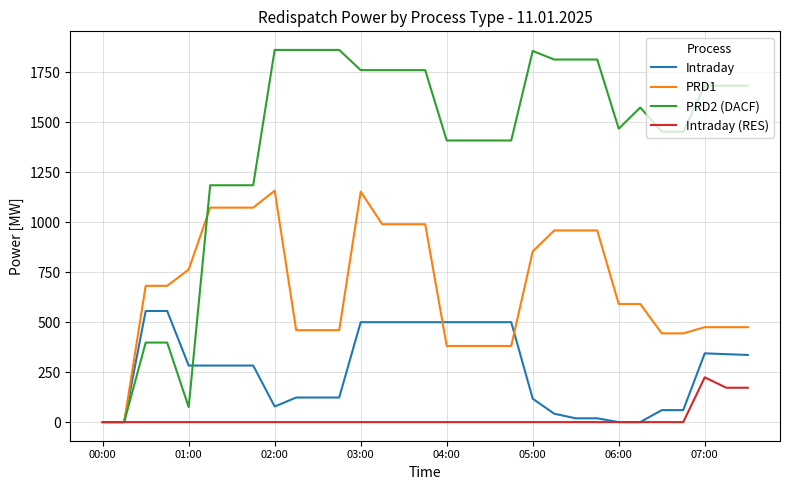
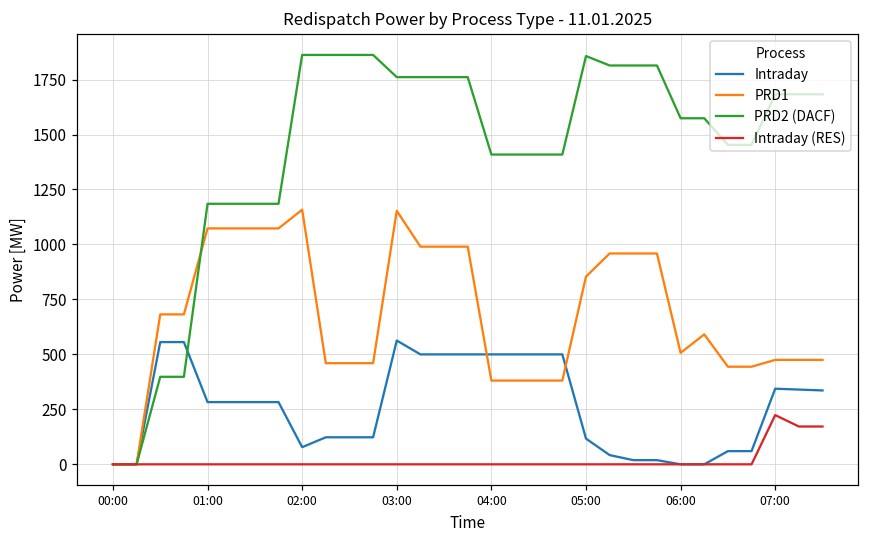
  {
    "Intraday": {
      "01:00": 280,
      "02:00": 80,
-     "03:00": 500,
+     "03:00": 560,
      "04:00": 500,
      "05:00": 120,
      "07:00": 340
    },
    "PRD1": {
-     "01:00": 760,
+     "01:00": 1070,
      "02:00": 1160,
      "03:00": 1150,
      "04:00": 380,
      "05:00": 850,
-     "06:00": 590,
+     "06:00": 510,
      "07:00": 480
    },
    "PRD2 (DACF)": {
-     "01:00": 80,
+     "01:00": 1190,
      "02:00": 1860,
      "03:00": 1760,
      "04:00": 1410,
      "05:00": 1860,
-     "06:00": 1470
+     "06:00": 1570
    },
    "Intraday (RES)": {
      "01:00": 0,
      "02:00": 0,
      "03:00": 0,
      "04:00": 0,
      "05:00": 0,
      "07:00": 220
    }
  }
